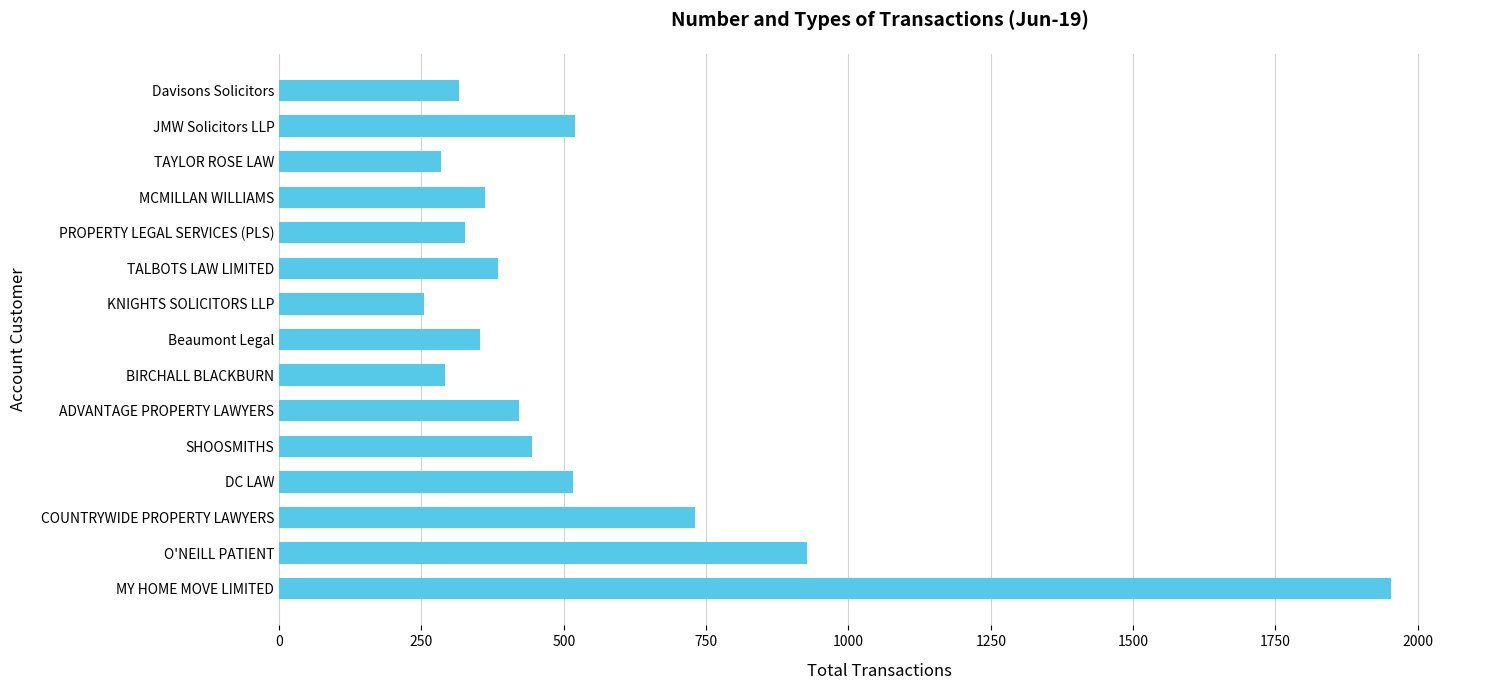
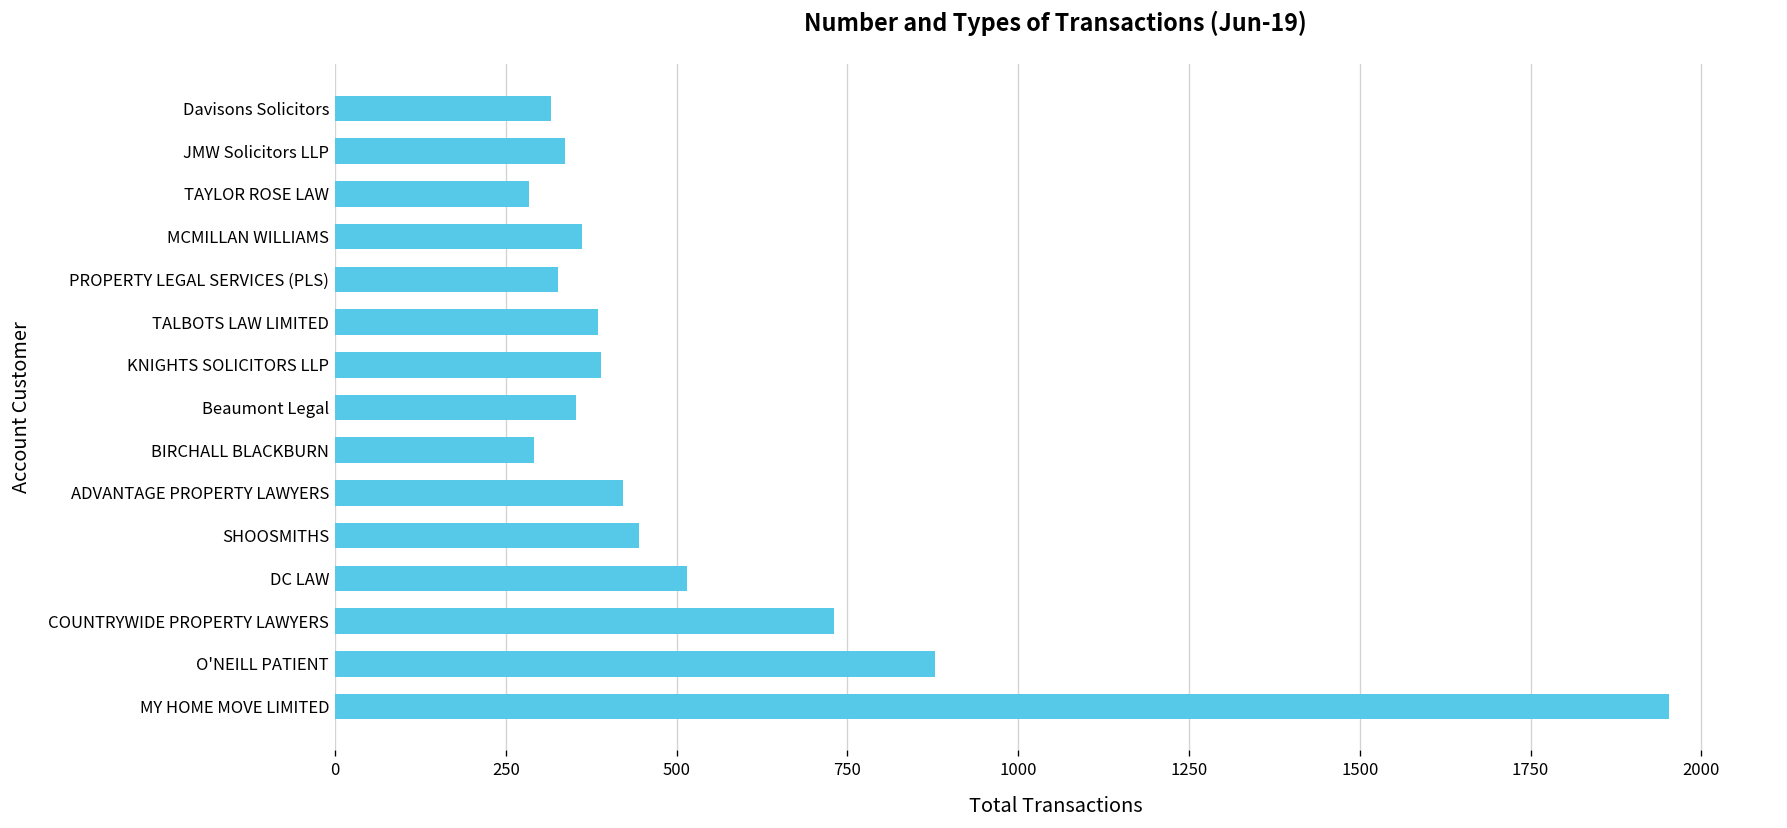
  {
    "Davisons Solicitors": 320,
-   "JMW Solicitors LLP": 520,
+   "JMW Solicitors LLP": 340,
    "TAYLOR ROSE LAW": 280,
    "MCMILLAN WILLIAMS": 360,
    "PROPERTY LEGAL SERVICES (PLS)": 330,
    "TALBOTS LAW LIMITED": 390,
-   "KNIGHTS SOLICITORS LLP": 250,
+   "KNIGHTS SOLICITORS LLP": 390,
    "Beaumont Legal": 350,
    "BIRCHALL BLACKBURN": 290,
    "ADVANTAGE PROPERTY LAWYERS": 420,
    "SHOOSMITHS": 450,
    "DC LAW": 520,
    "COUNTRYWIDE PROPERTY LAWYERS": 730,
-   "O'NEILL PATIENT": 930,
+   "O'NEILL PATIENT": 880,
    "MY HOME MOVE LIMITED": 1950
  }
